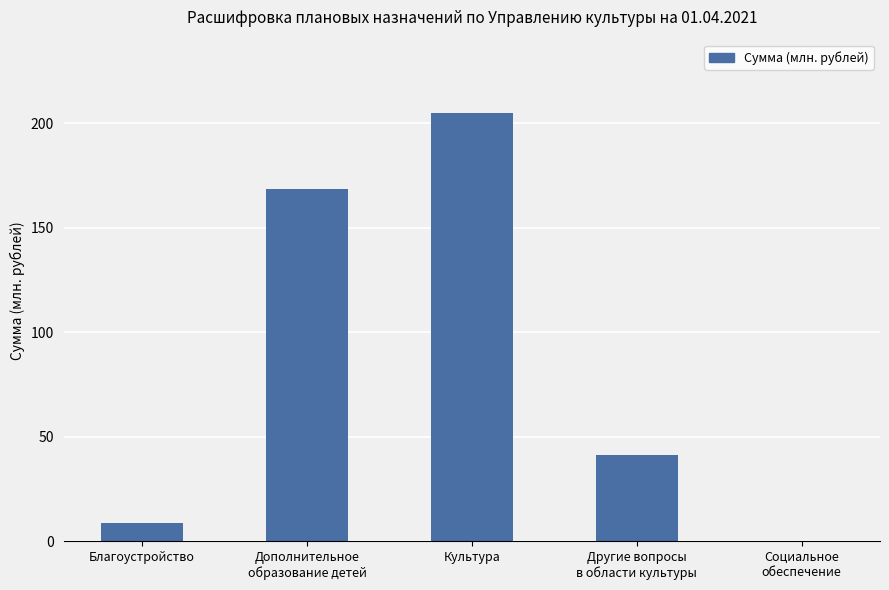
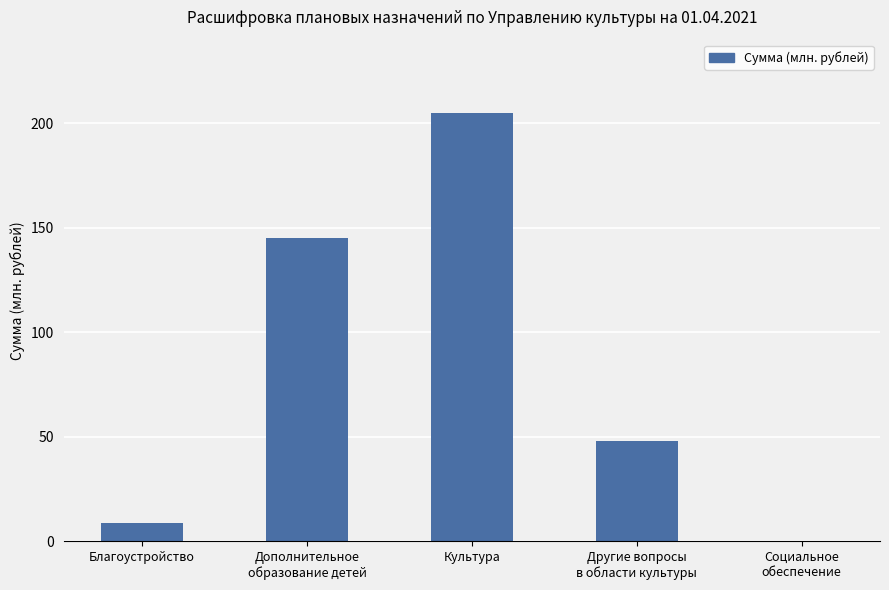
  {
    "Благоустройство": 9,
-   "Дополнительное образование детей": 169,
+   "Дополнительное образование детей": 145,
    "Культура": 205,
-   "Другие вопросы в области культуры": 41
+   "Другие вопросы в области культуры": 48
  }
